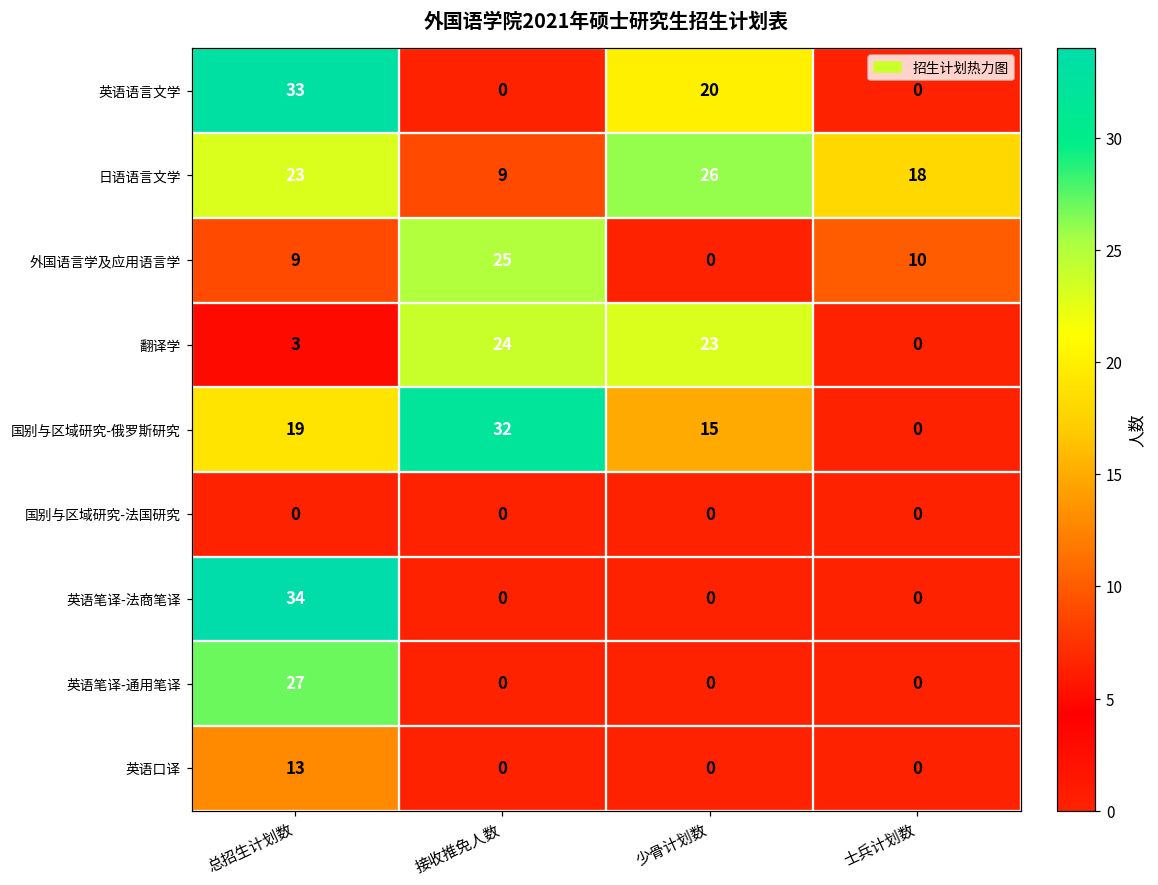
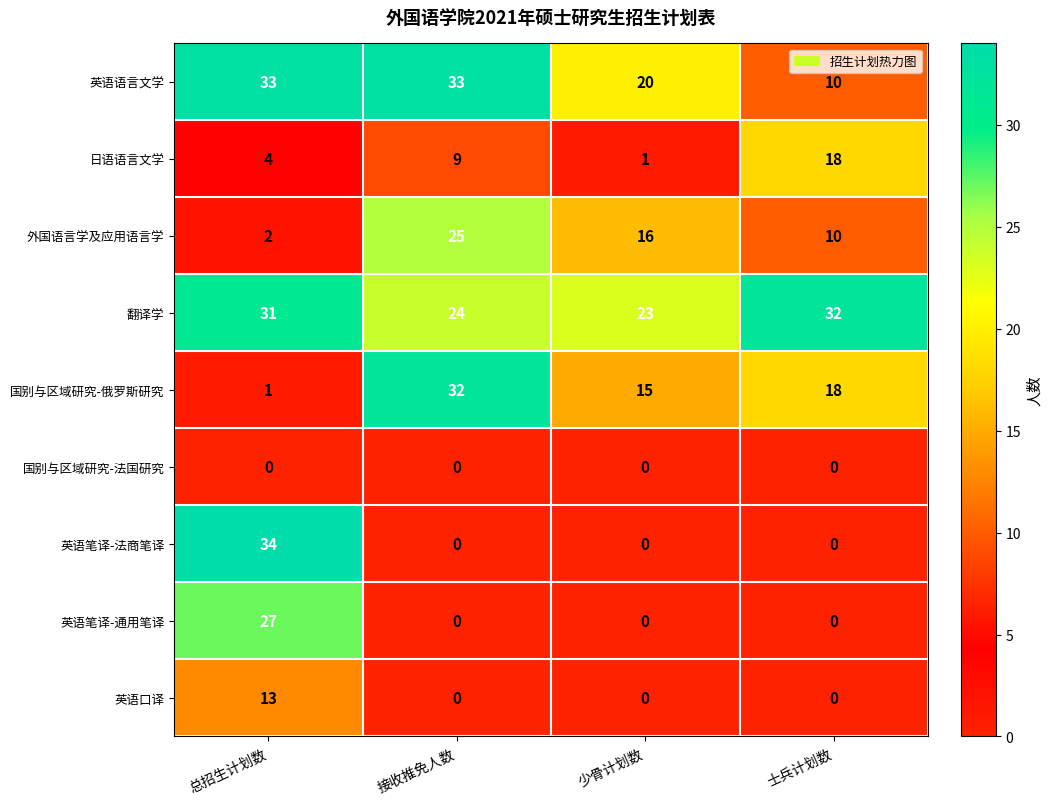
  {
    "英语语言文学": {
      "总招生计划数": 33,
-     "接收推免人数": 0,
+     "接收推免人数": 33,
      "少骨计划数": 20,
-     "士兵计划数": 0
+     "士兵计划数": 10
    },
    "日语语言文学": {
-     "总招生计划数": 23,
+     "总招生计划数": 4,
      "接收推免人数": 9,
-     "少骨计划数": 26,
+     "少骨计划数": 1,
      "士兵计划数": 18
    },
    "外国语言学及应用语言学": {
-     "总招生计划数": 9,
+     "总招生计划数": 2,
      "接收推免人数": 25,
-     "少骨计划数": 0,
+     "少骨计划数": 16,
      "士兵计划数": 10
    },
    "翻译学": {
-     "总招生计划数": 3,
+     "总招生计划数": 31,
      "接收推免人数": 24,
      "少骨计划数": 23,
-     "士兵计划数": 0
+     "士兵计划数": 32
    },
    "国别与区域研究-俄罗斯研究": {
-     "总招生计划数": 19,
+     "总招生计划数": 1,
      "接收推免人数": 32,
      "少骨计划数": 15,
-     "士兵计划数": 0
+     "士兵计划数": 18
    },
    "国别与区域研究-法国研究": {
      "总招生计划数": 0,
      "接收推免人数": 0,
      "少骨计划数": 0,
      "士兵计划数": 0
    },
    "英语笔译-法商笔译": {
      "总招生计划数": 34,
      "接收推免人数": 0,
      "少骨计划数": 0,
      "士兵计划数": 0
    },
    "英语笔译-通用笔译": {
      "总招生计划数": 27,
      "接收推免人数": 0,
      "少骨计划数": 0,
      "士兵计划数": 0
    },
    "英语口译": {
      "总招生计划数": 13,
      "接收推免人数": 0,
      "少骨计划数": 0,
      "士兵计划数": 0
    }
  }
